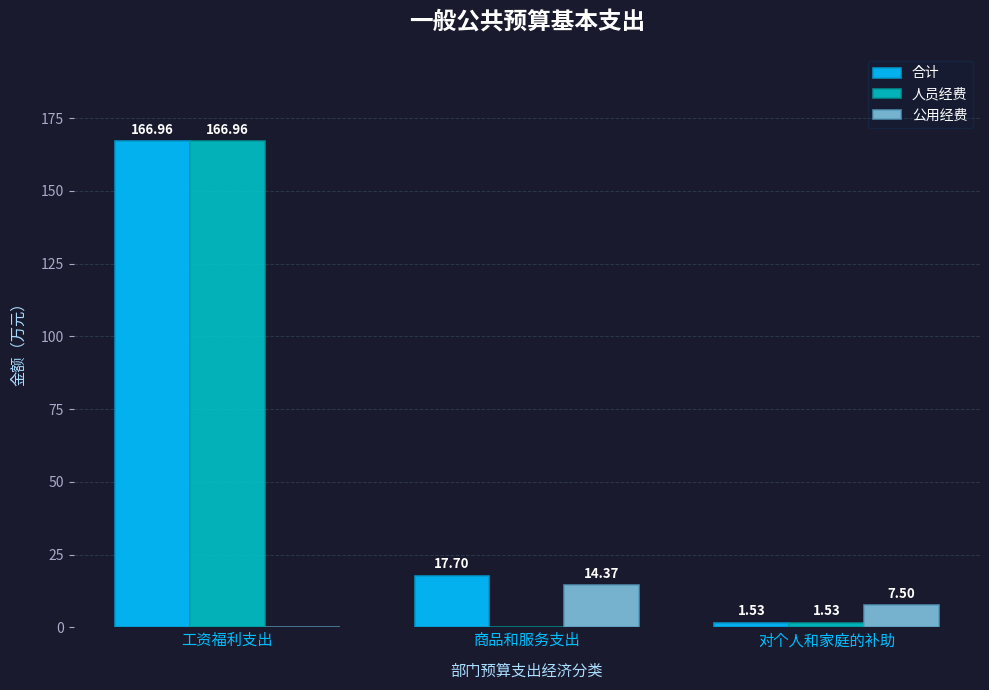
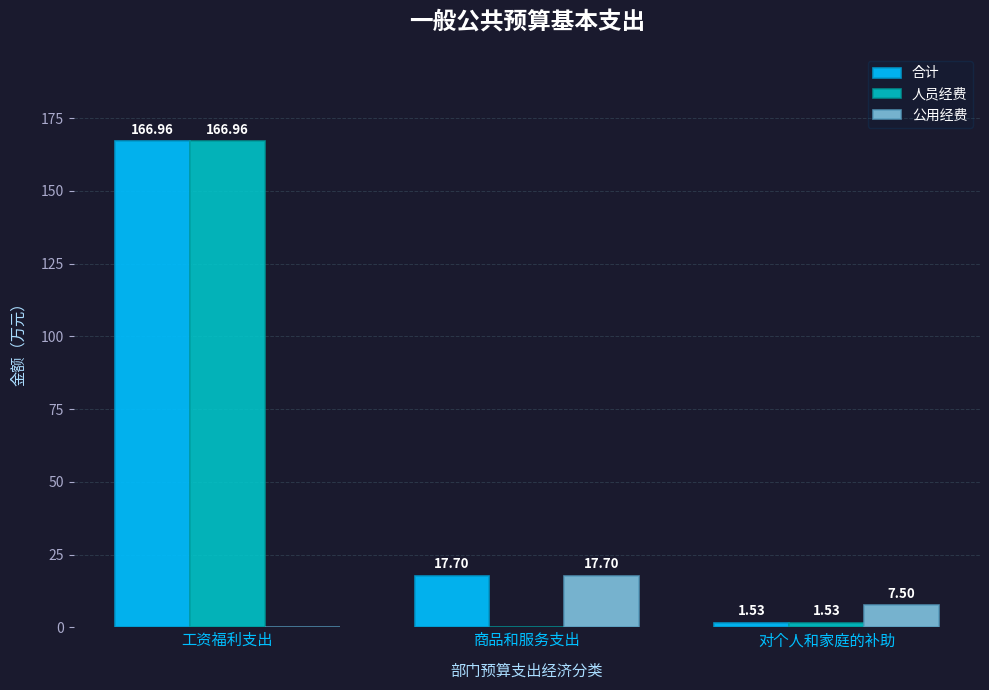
  {
    "公用经费": {
-     "商品和服务支出": 14.37,
+     "商品和服务支出": 17.70,
      "对个人和家庭的补助": 7.50
    }
  }
